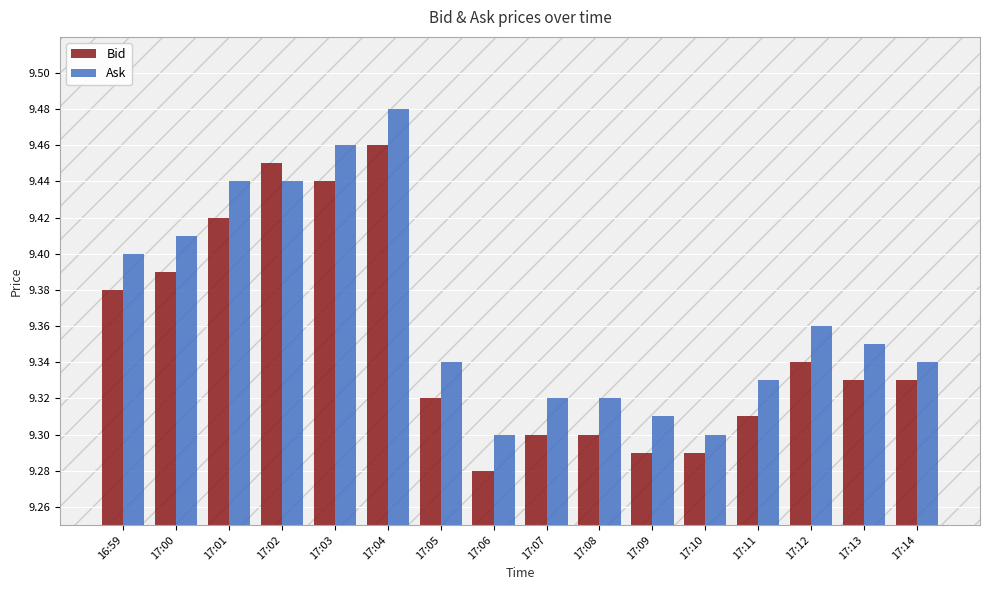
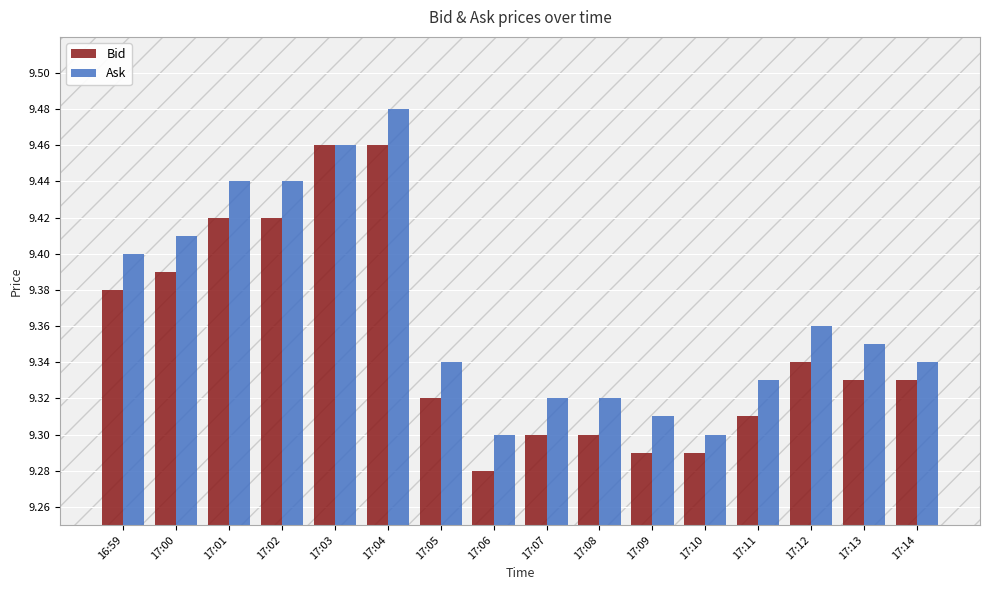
  {
    "Bid": {
      "16:59": 9.38,
      "17:00": 9.39,
      "17:01": 9.42,
-     "17:02": 9.45,
-     "17:03": 9.44,
+     "17:02": 9.42,
+     "17:03": 9.46,
      "17:04": 9.46,
      "17:05": 9.32,
      "17:06": 9.28,
      "17:07": 9.30,
      "17:08": 9.30,
      "17:09": 9.29,
      "17:10": 9.29,
      "17:11": 9.31,
      "17:12": 9.34,
      "17:13": 9.33,
      "17:14": 9.33
    },
    "Ask": {
      "16:59": 9.40,
      "17:00": 9.41,
      "17:01": 9.44,
      "17:02": 9.44,
      "17:03": 9.46,
      "17:04": 9.48,
      "17:05": 9.34,
      "17:06": 9.30,
      "17:07": 9.32,
      "17:08": 9.32,
      "17:09": 9.31,
      "17:10": 9.30,
      "17:11": 9.33,
      "17:12": 9.36,
      "17:13": 9.35,
      "17:14": 9.34
    }
  }
